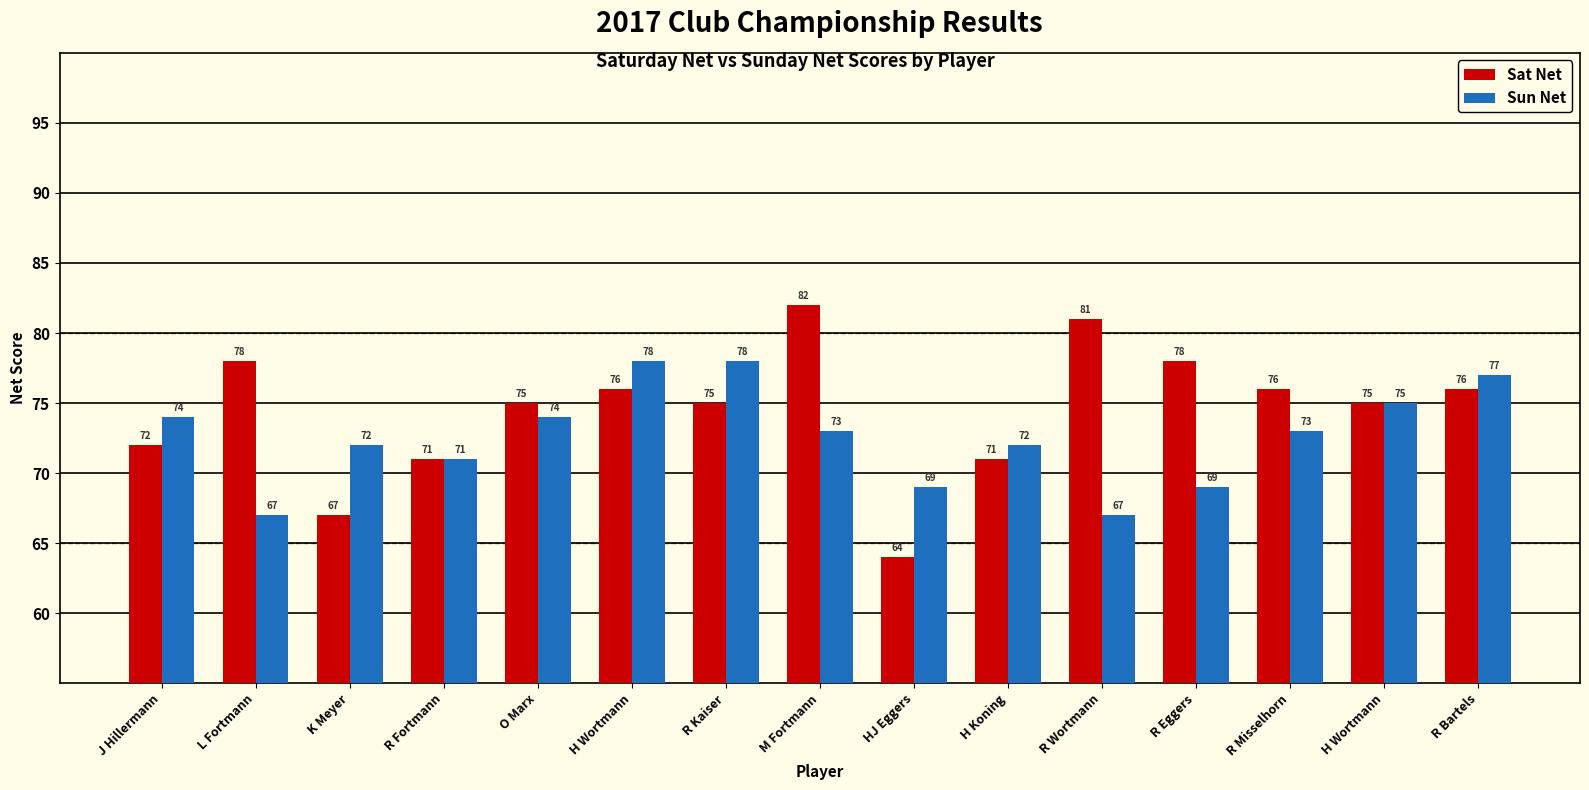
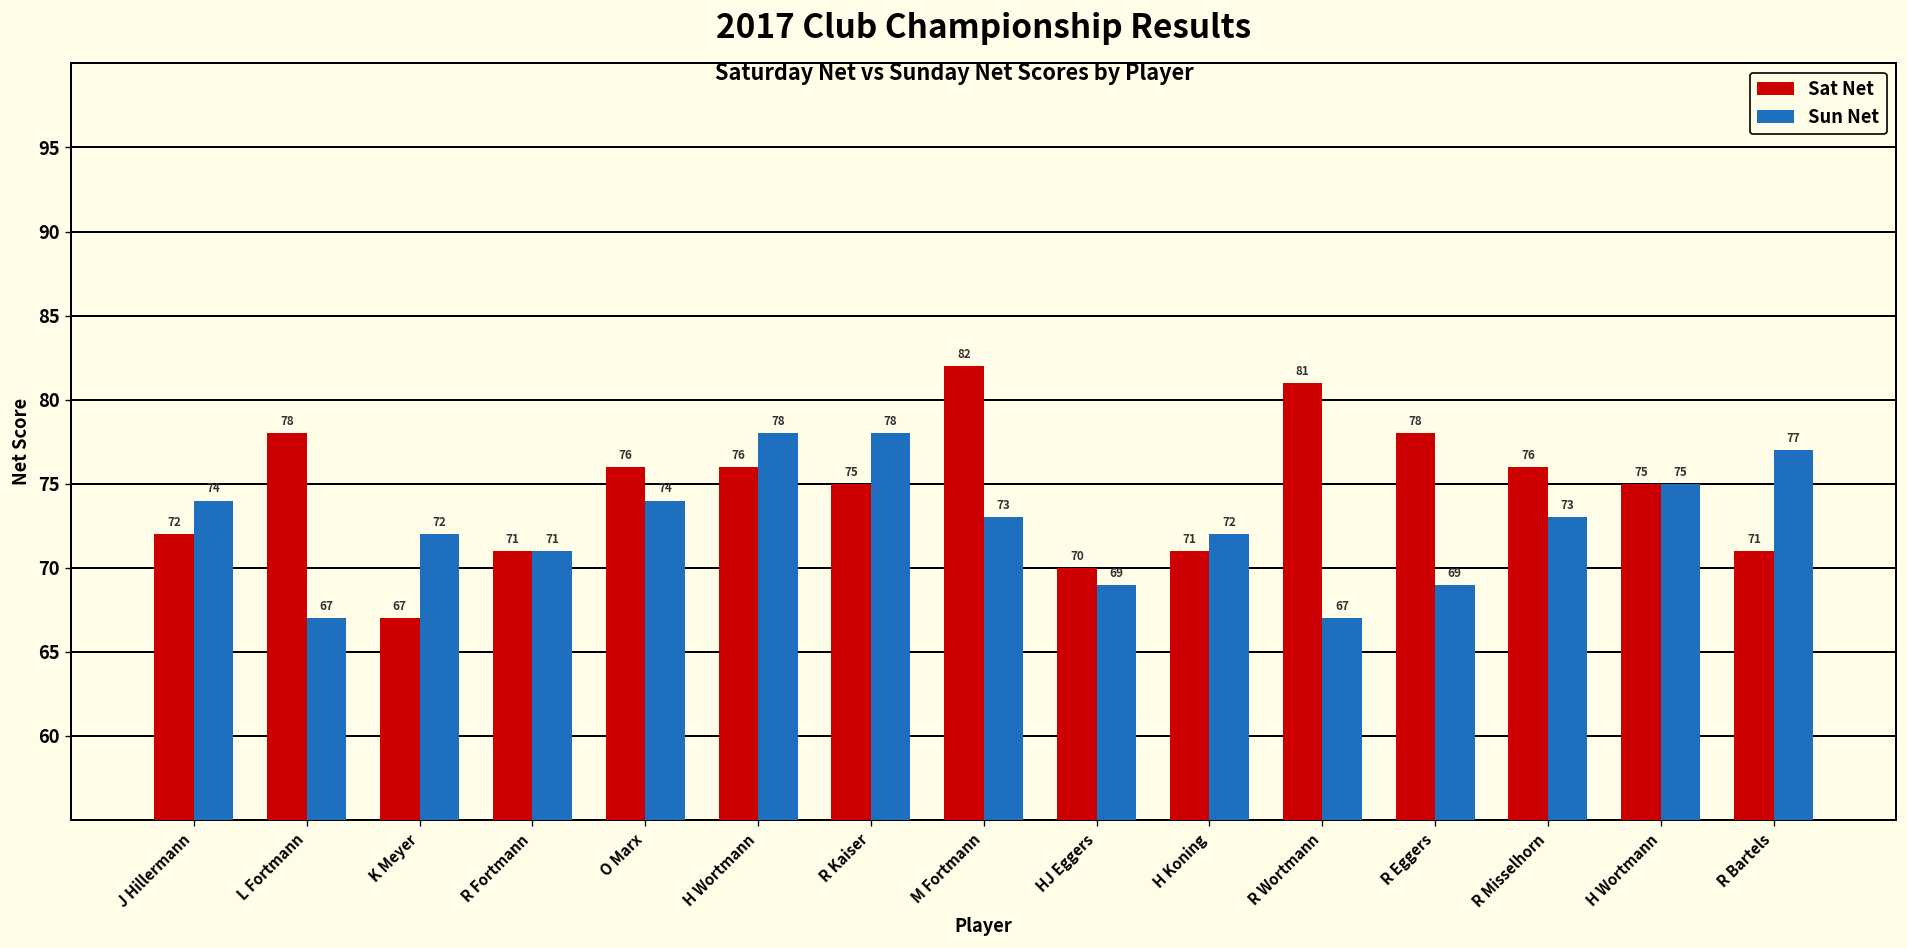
  {
    "Sat Net": {
      "J Hillermann": 72,
      "L Fortmann": 78,
      "K Meyer": 67,
      "R Fortmann": 71,
-     "O Marx": 75,
+     "O Marx": 76,
      "R Kaiser": 75,
      "M Fortmann": 82,
-     "HJ Eggers": 64,
+     "HJ Eggers": 70,
      "H Koning": 71,
      "R Wortmann": 81,
      "R Eggers": 78,
      "R Misselhorn": 76,
-     "R Bartels": 76
+     "R Bartels": 71
    },
    "Sun Net": {
      "J Hillermann": 74,
      "L Fortmann": 67,
      "K Meyer": 72,
      "R Fortmann": 71,
      "O Marx": 74,
      "R Kaiser": 78,
      "M Fortmann": 73,
      "HJ Eggers": 69,
      "H Koning": 72,
      "R Wortmann": 67,
      "R Eggers": 69,
      "R Misselhorn": 73,
      "R Bartels": 77
    }
  }
